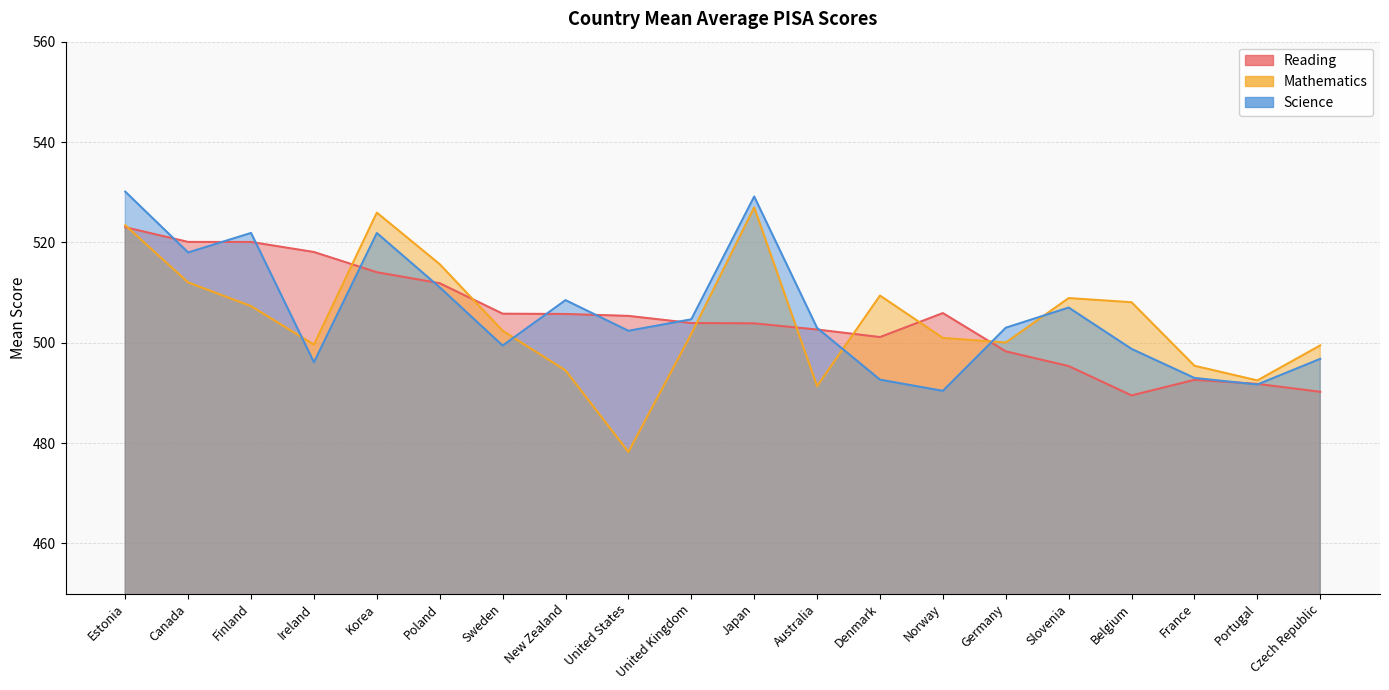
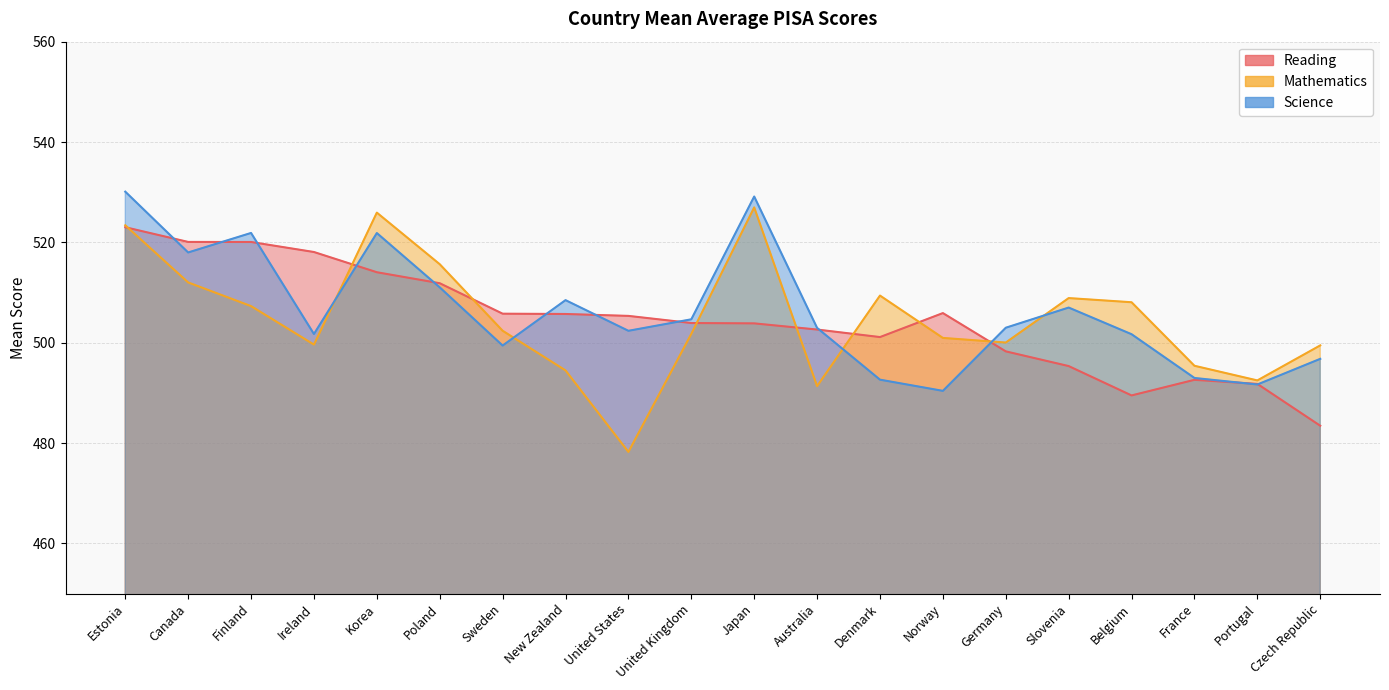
  {
    "Reading": {
      "Canada": 520,
      "Finland": 520,
      "Ireland": 518,
      "Korea": 514,
      "Poland": 512,
      "Sweden": 506,
      "New Zealand": 506,
      "United States": 505,
      "United Kingdom": 504,
      "Japan": 504,
      "Denmark": 501,
      "Norway": 506,
      "Germany": 498,
      "Slovenia": 495,
      "Belgium": 490,
-     "Czech Republic": 490
+     "Czech Republic": 483
    },
    "Mathematics": {
      "Canada": 512,
      "Finland": 507,
      "Ireland": 500,
      "Korea": 526,
      "Poland": 516,
      "Sweden": 502,
      "New Zealand": 494,
      "United States": 478,
      "United Kingdom": 502,
      "Japan": 527,
      "Australia": 491,
      "Denmark": 509,
      "Norway": 501,
      "Germany": 500,
      "Slovenia": 509,
      "Belgium": 508,
      "France": 495,
      "Portugal": 492,
      "Czech Republic": 499
    },
    "Science": {
      "Estonia": 530,
      "Canada": 518,
      "Finland": 522,
-     "Ireland": 496,
+     "Ireland": 502,
      "Korea": 522,
      "Poland": 511,
      "Sweden": 499,
      "New Zealand": 508,
      "United States": 502,
      "United Kingdom": 505,
      "Japan": 529,
      "Denmark": 493,
      "Norway": 490,
      "Germany": 503,
      "Slovenia": 507,
-     "Belgium": 499,
+     "Belgium": 502,
      "Czech Republic": 497
    }
  }
